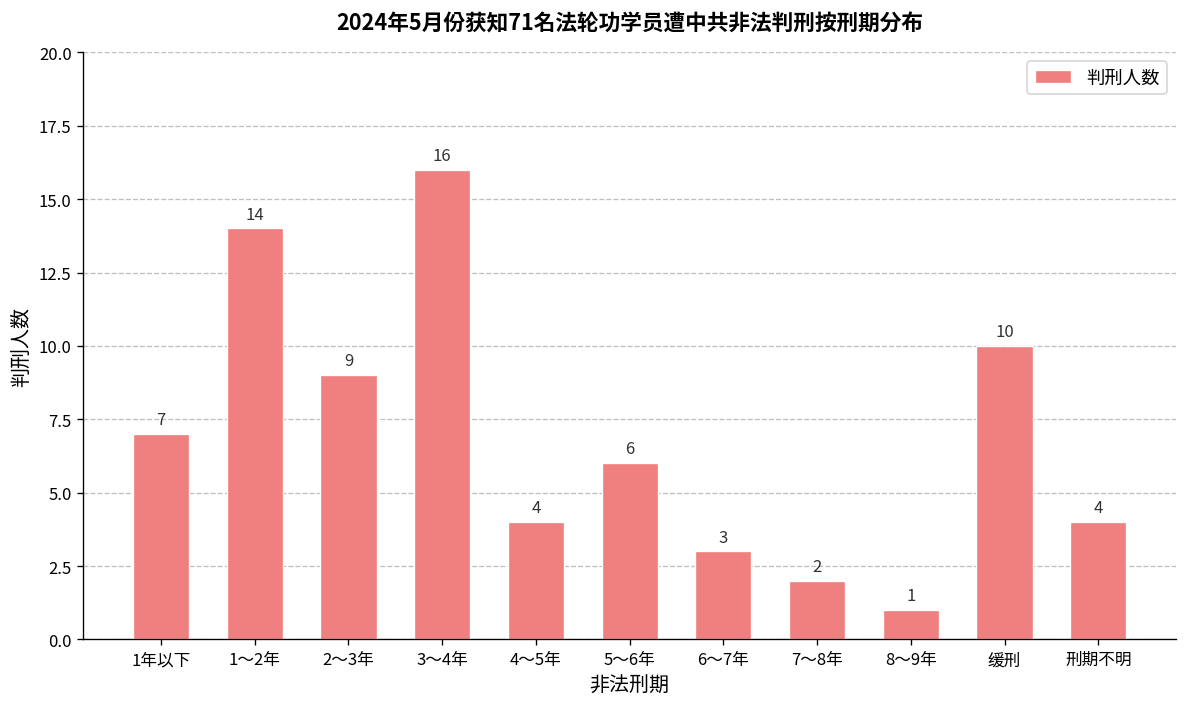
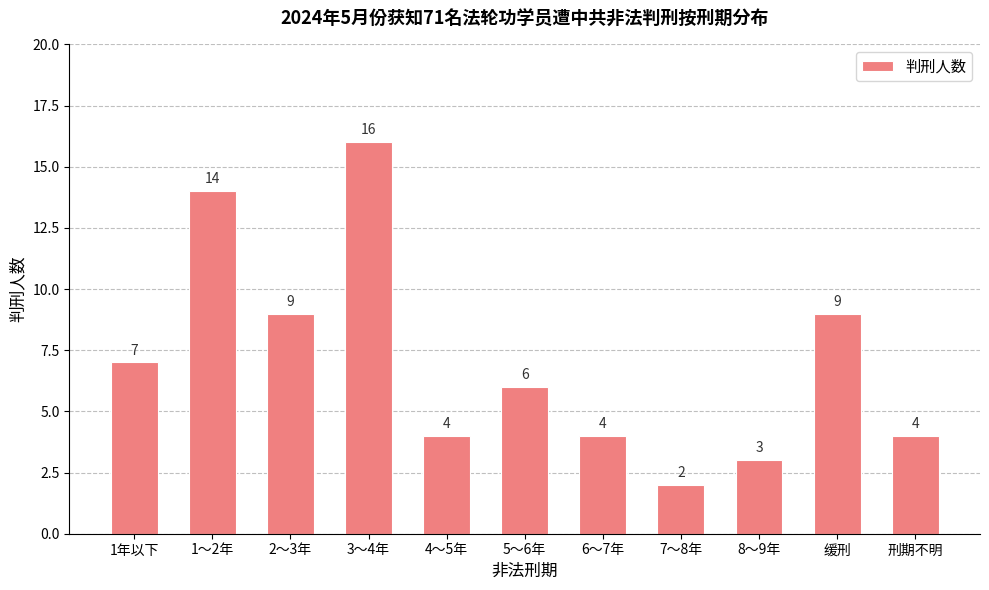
  {
    "1年以下": 7,
    "1～2年": 14,
    "2～3年": 9,
    "3～4年": 16,
    "4～5年": 4,
    "5～6年": 6,
-   "6～7年": 3,
+   "6～7年": 4,
    "7～8年": 2,
-   "8～9年": 1,
-   "缓刑": 10,
+   "8～9年": 3,
+   "缓刑": 9,
    "刑期不明": 4
  }
